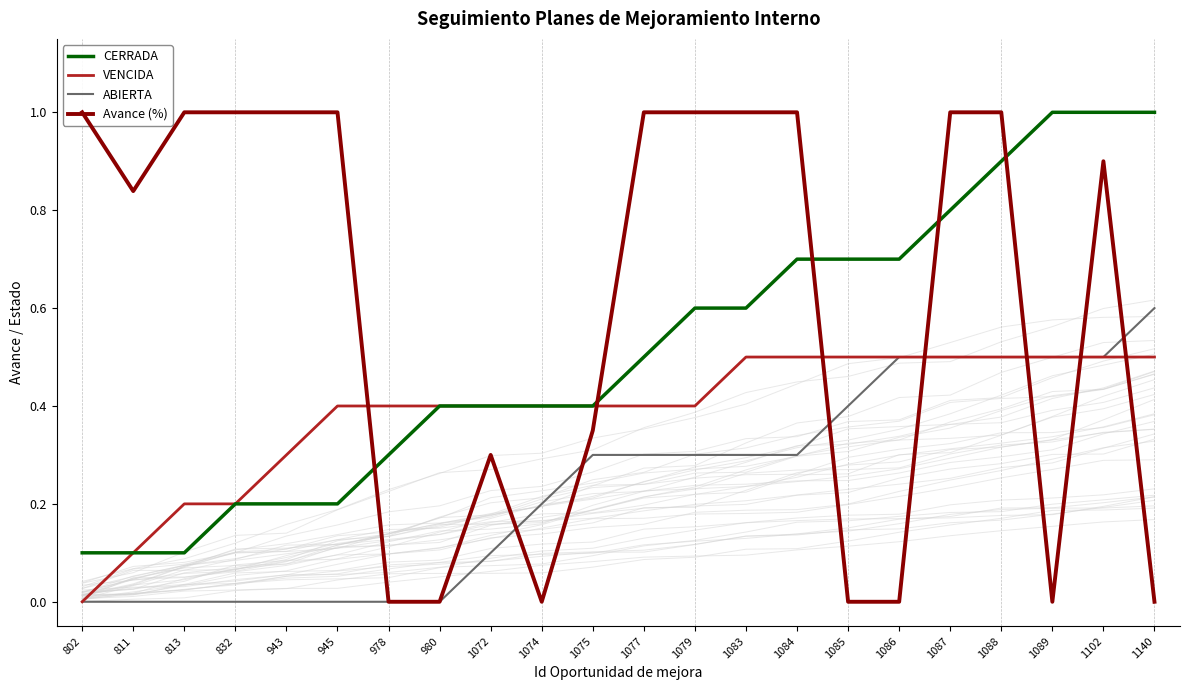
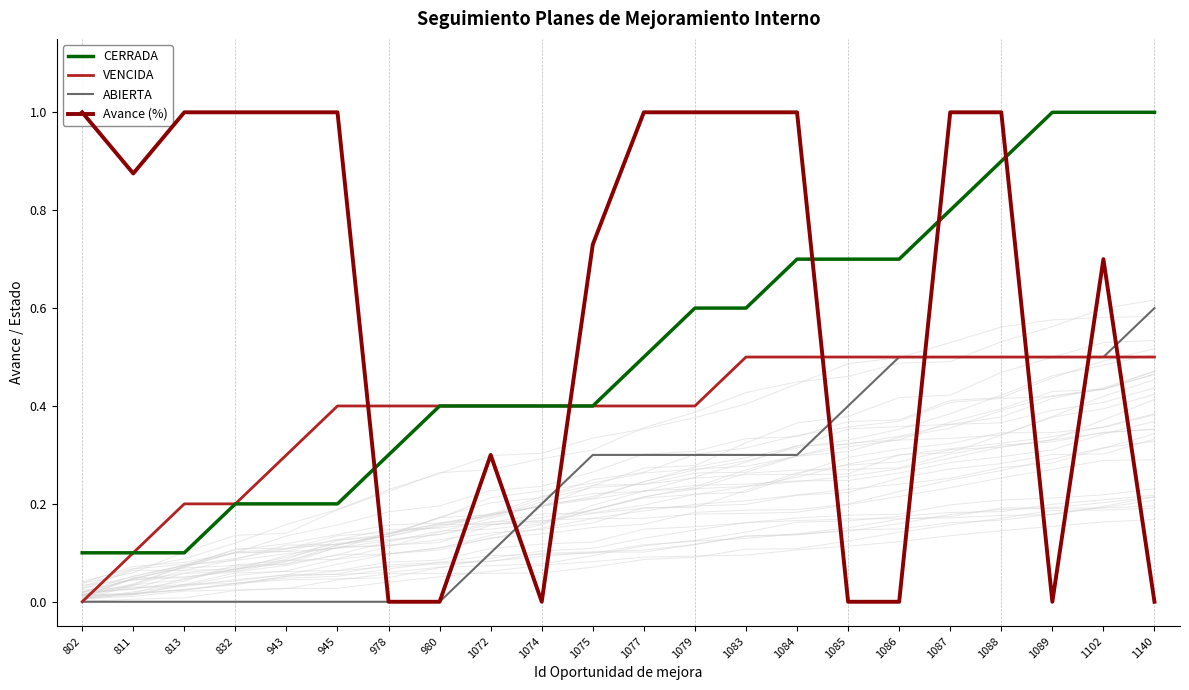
  {
    "CERRADA": {
      "802": 0.10,
      "943": 0.20,
      "945": 0.20,
      "978": 0.30,
      "1077": 0.50,
      "1079": 0.60,
      "1083": 0.60,
      "1084": 0.70,
      "1085": 0.70,
      "1086": 0.70,
      "1087": 0.80,
      "1088": 0.90,
      "1089": 1.00,
      "1102": 1.00,
      "1140": 1.00
    },
    "VENCIDA": {
      "813": 0.20,
      "943": 0.30,
      "945": 0.40,
      "978": 0.40,
      "1077": 0.40,
      "1079": 0.40,
      "1083": 0.50,
      "1084": 0.50,
      "1085": 0.50,
      "1140": 0.50
    },
    "ABIERTA": {
      "811": 0.00,
      "813": 0.00,
      "832": 0.00,
      "943": 0.00,
      "945": 0.00,
      "1072": 0.10,
      "1075": 0.30,
      "1083": 0.30,
      "1085": 0.40,
      "1140": 0.60
    },
    "Avance (%)": {
-     "811": 0.84,
+     "811": 0.88,
      "813": 1.00,
      "832": 1.00,
      "943": 1.00,
      "945": 1.00,
      "1074": 0.00,
-     "1075": 0.35,
+     "1075": 0.73,
      "1077": 1.00,
      "1079": 1.00,
      "1083": 1.00,
      "1084": 1.00,
      "1085": 0.00,
      "1086": 0.00,
      "1087": 1.00,
      "1088": 1.00,
      "1089": 0.00,
-     "1102": 0.9,
+     "1102": 0.7,
      "1140": 0.00
    }
  }
